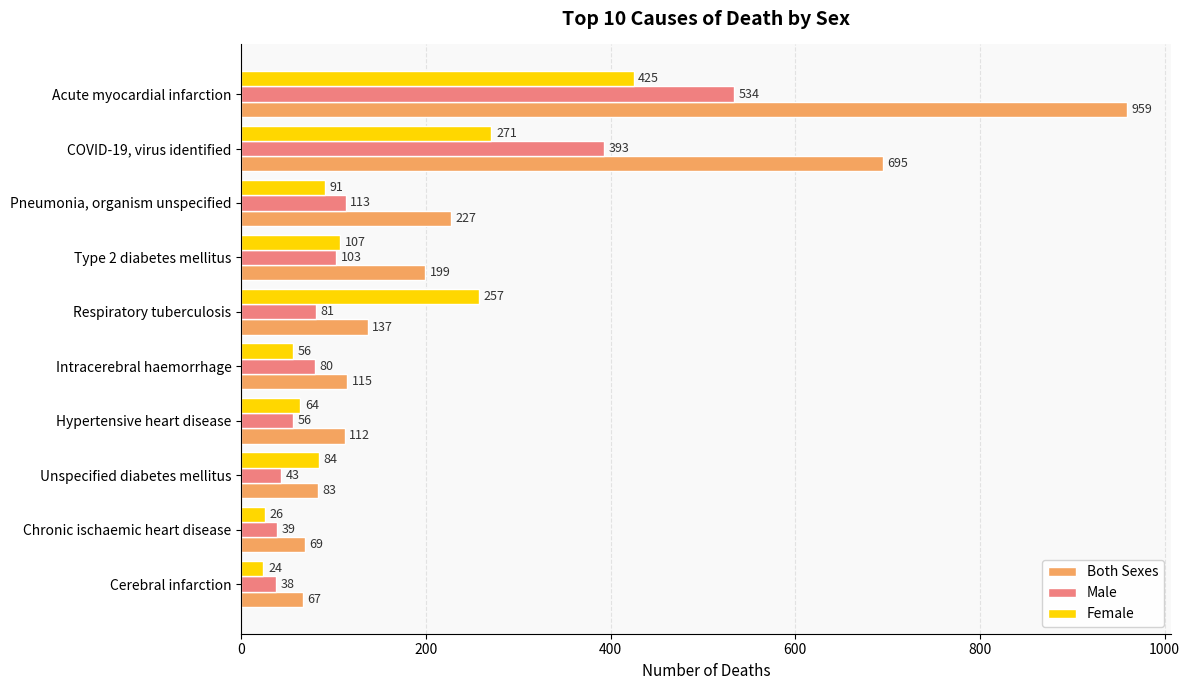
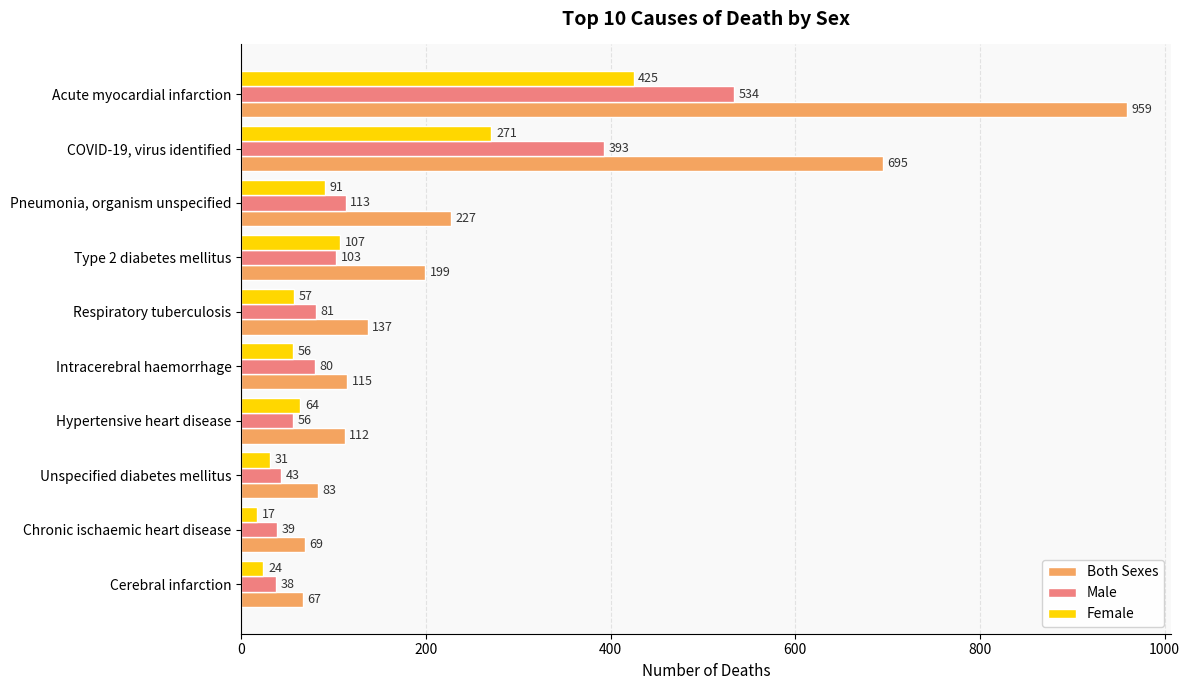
  {
    "Female": {
      "Acute myocardial infarction": 425,
      "COVID-19, virus identified": 271,
      "Pneumonia, organism unspecified": 91,
      "Type 2 diabetes mellitus": 107,
-     "Respiratory tuberculosis": 257,
+     "Respiratory tuberculosis": 57,
      "Intracerebral haemorrhage": 56,
      "Hypertensive heart disease": 64,
-     "Unspecified diabetes mellitus": 84,
-     "Chronic ischaemic heart disease": 26,
+     "Unspecified diabetes mellitus": 31,
+     "Chronic ischaemic heart disease": 17,
      "Cerebral infarction": 24
    }
  }
